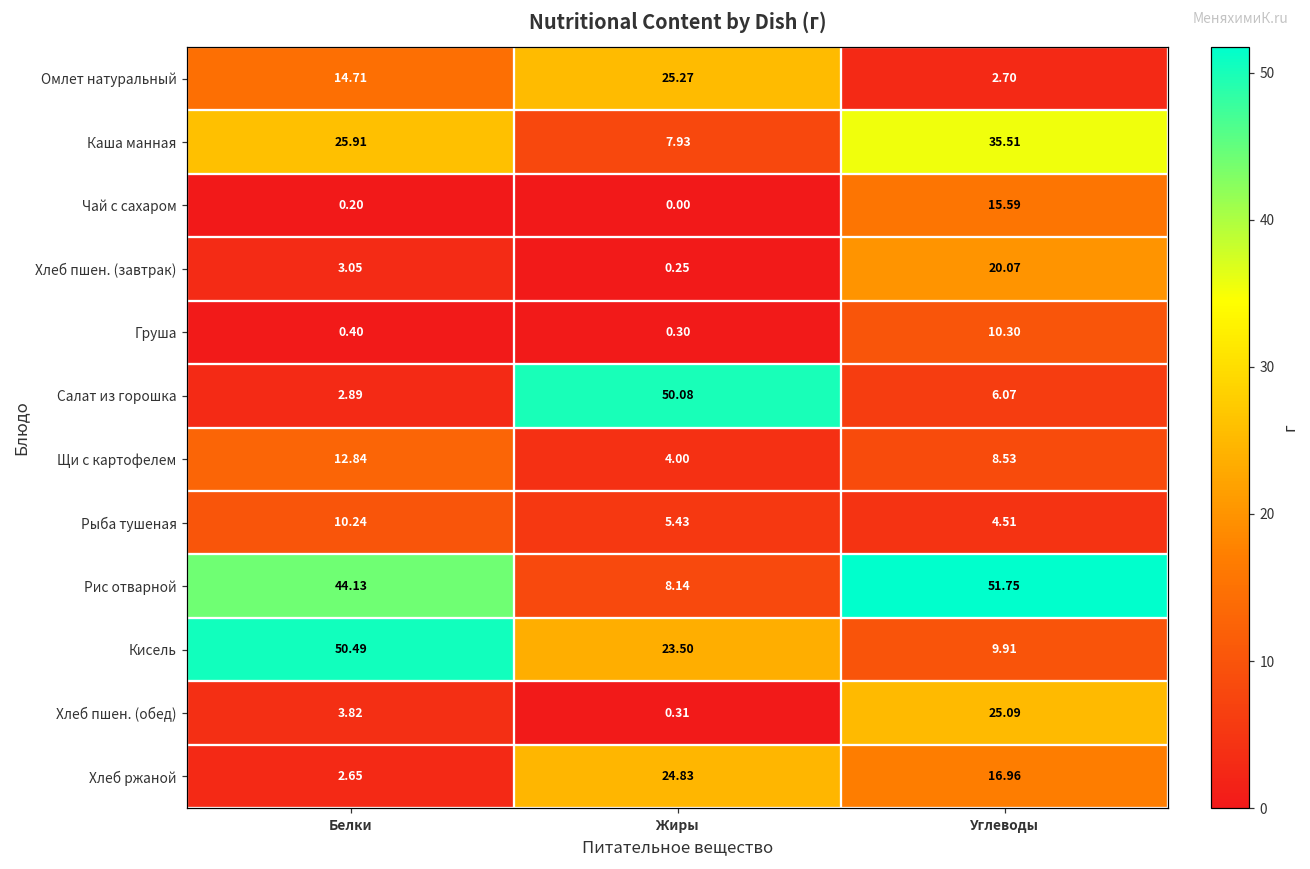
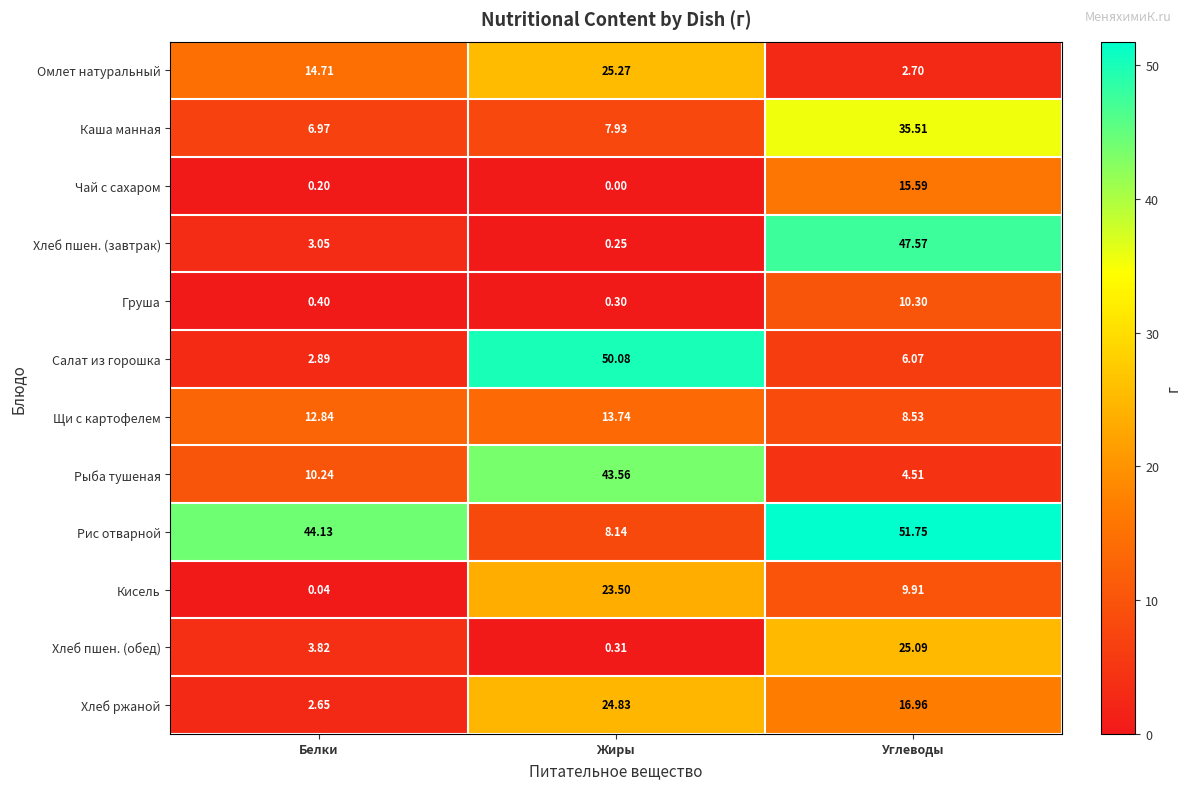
  {
    "Омлет натуральный": {
      "Белки": 14.71,
      "Жиры": 25.27,
      "Углеводы": 2.70
    },
    "Каша манная": {
-     "Белки": 25.91,
+     "Белки": 6.97,
      "Жиры": 7.93,
      "Углеводы": 35.51
    },
    "Чай с сахаром": {
      "Белки": 0.20,
      "Жиры": 0.00,
      "Углеводы": 15.59
    },
    "Хлеб пшен. (завтрак)": {
      "Белки": 3.05,
      "Жиры": 0.25,
-     "Углеводы": 20.07
+     "Углеводы": 47.57
    },
    "Груша": {
      "Белки": 0.40,
      "Жиры": 0.30,
      "Углеводы": 10.30
    },
    "Салат из горошка": {
      "Белки": 2.89,
      "Жиры": 50.08,
      "Углеводы": 6.07
    },
    "Щи с картофелем": {
      "Белки": 12.84,
-     "Жиры": 4.00,
+     "Жиры": 13.74,
      "Углеводы": 8.53
    },
    "Рыба тушеная": {
      "Белки": 10.24,
-     "Жиры": 5.43,
+     "Жиры": 43.56,
      "Углеводы": 4.51
    },
    "Рис отварной": {
      "Белки": 44.13,
      "Жиры": 8.14,
      "Углеводы": 51.75
    },
    "Кисель": {
-     "Белки": 50.49,
+     "Белки": 0.04,
      "Жиры": 23.50,
      "Углеводы": 9.91
    },
    "Хлеб пшен. (обед)": {
      "Белки": 3.82,
      "Жиры": 0.31,
      "Углеводы": 25.09
    },
    "Хлеб ржаной": {
      "Белки": 2.65,
      "Жиры": 24.83,
      "Углеводы": 16.96
    }
  }
